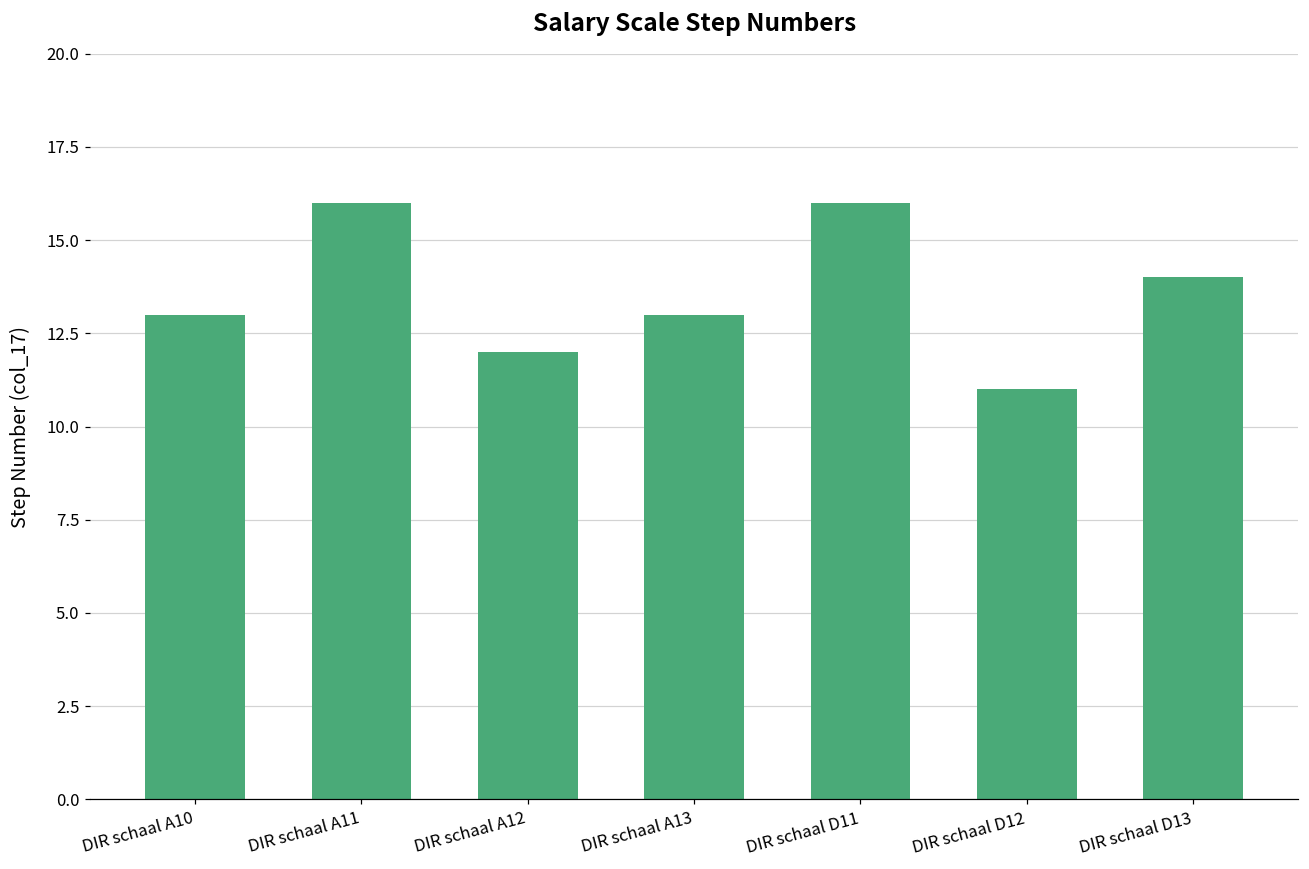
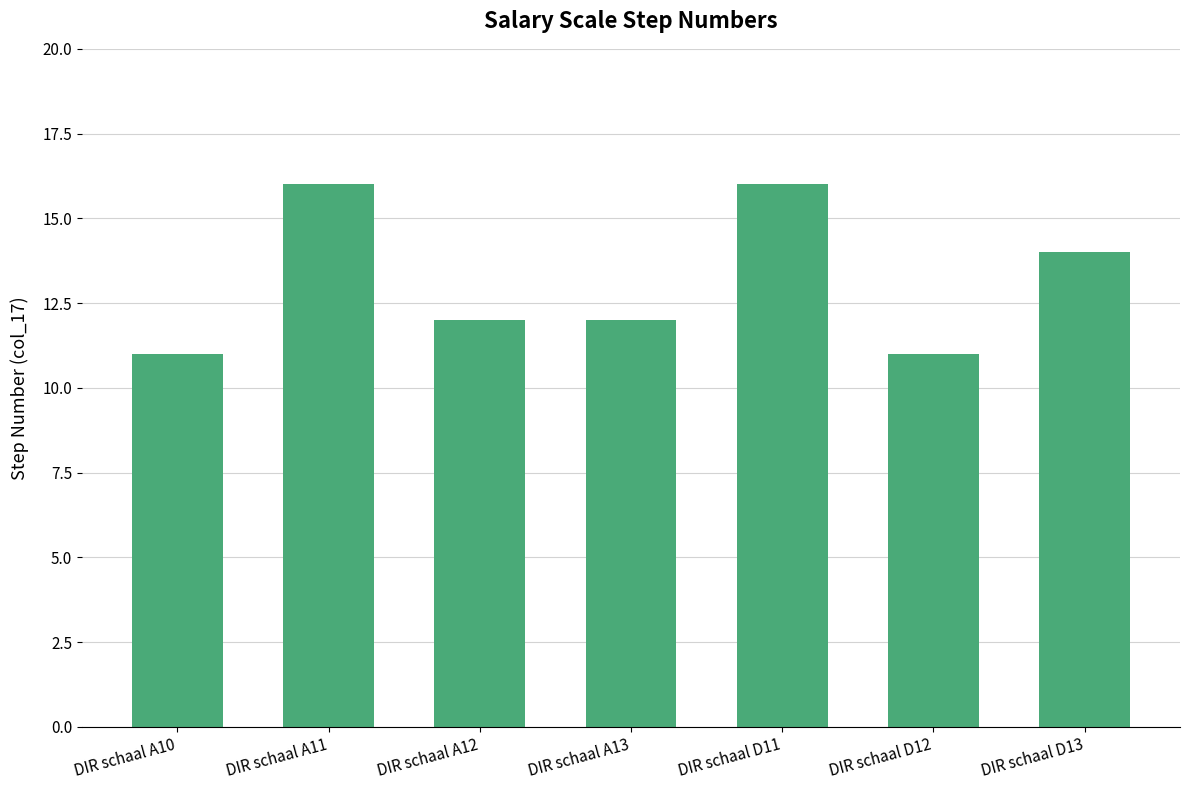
  {
-   "DIR schaal A10": 13,
+   "DIR schaal A10": 11,
    "DIR schaal A11": 16,
    "DIR schaal A12": 12,
-   "DIR schaal A13": 13,
+   "DIR schaal A13": 12,
    "DIR schaal D11": 16,
    "DIR schaal D12": 11,
    "DIR schaal D13": 14
  }
